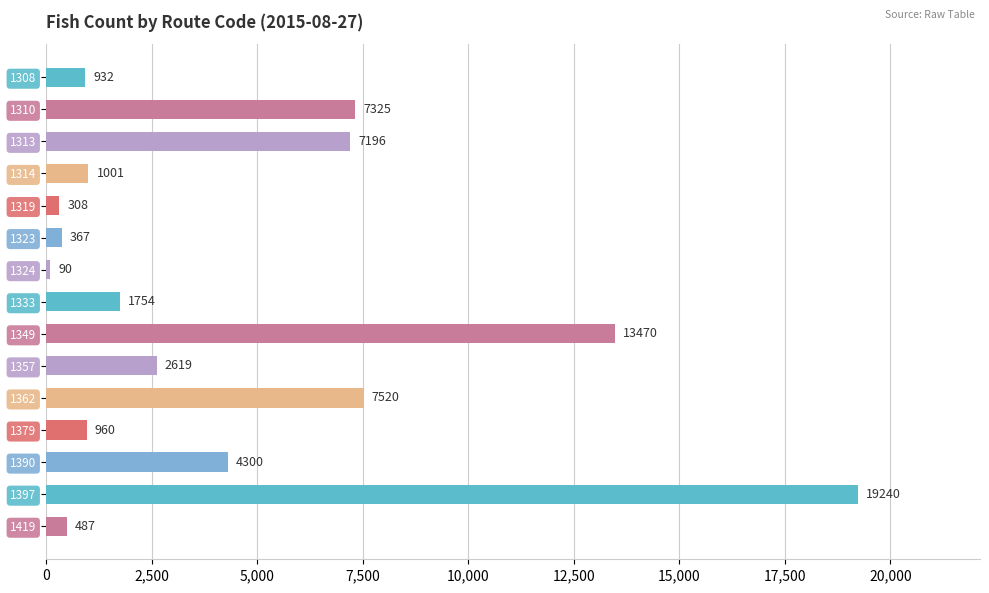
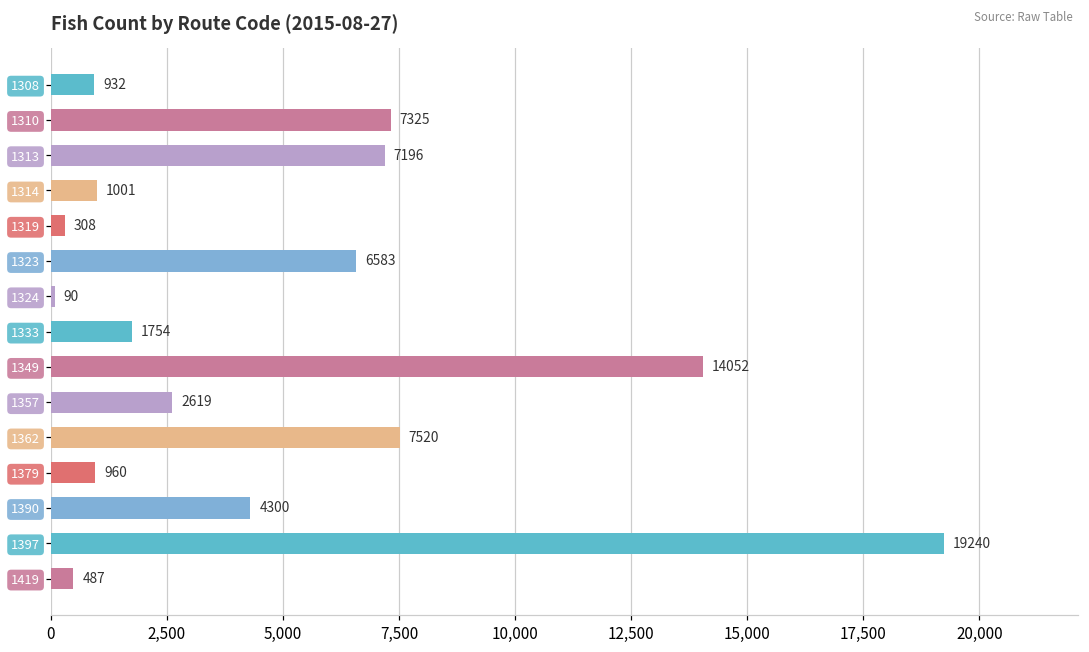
  {
    "1308": 932,
    "1310": 7325,
    "1313": 7196,
    "1314": 1001,
    "1319": 308,
-   "1323": 367,
+   "1323": 6583,
    "1324": 90,
    "1333": 1754,
-   "1349": 13470,
+   "1349": 14052,
    "1357": 2619,
    "1362": 7520,
    "1379": 960,
    "1390": 4300,
    "1397": 19240,
    "1419": 487
  }
